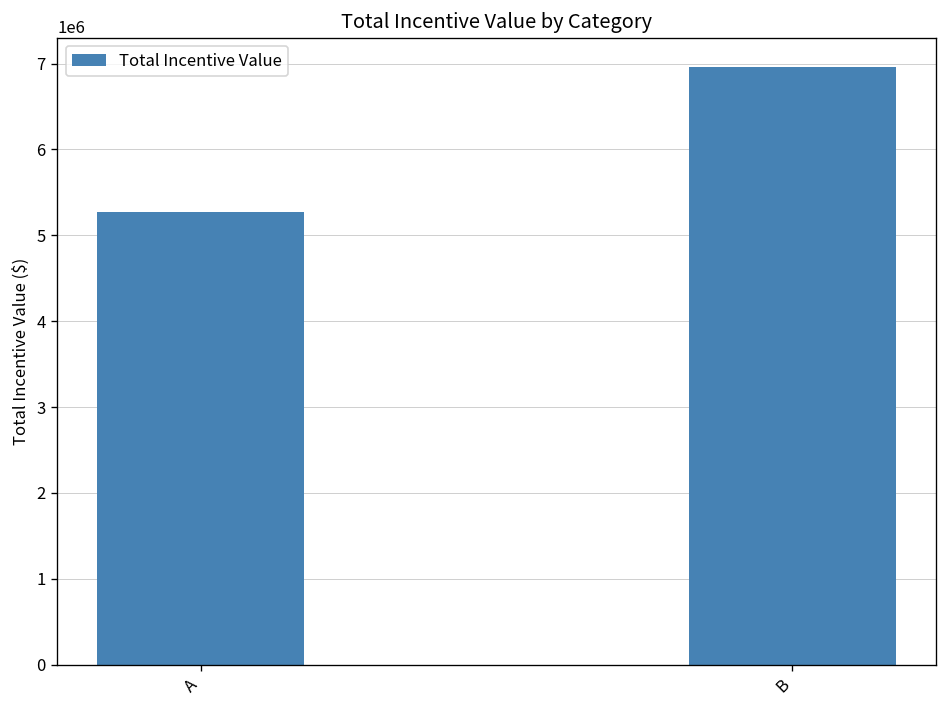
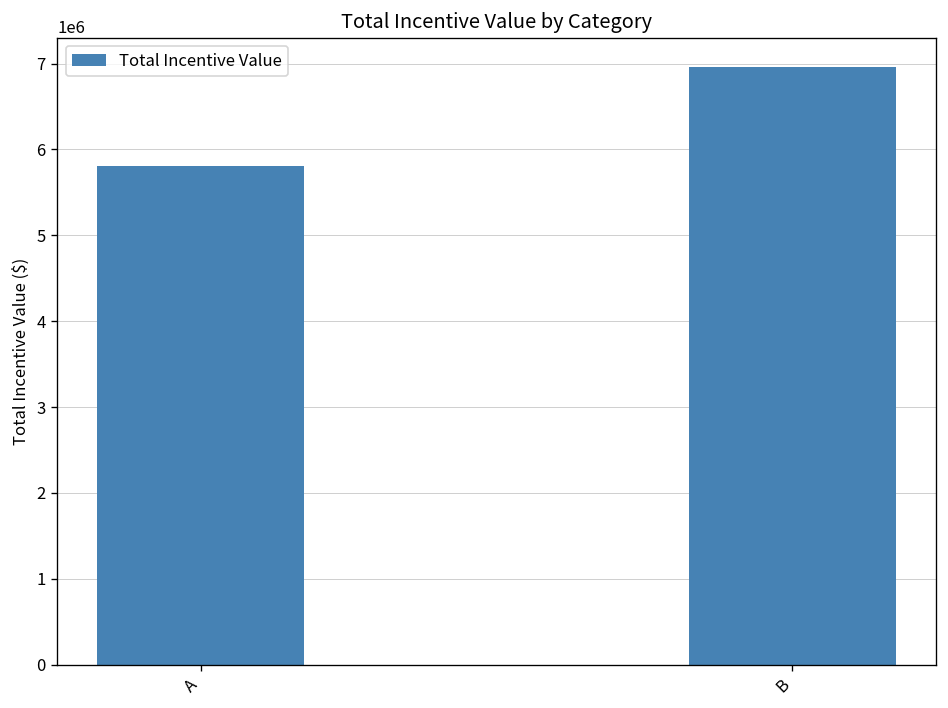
  {
-   "A": 5300000,
+   "A": 5800000,
    "B": 7000000
  }
